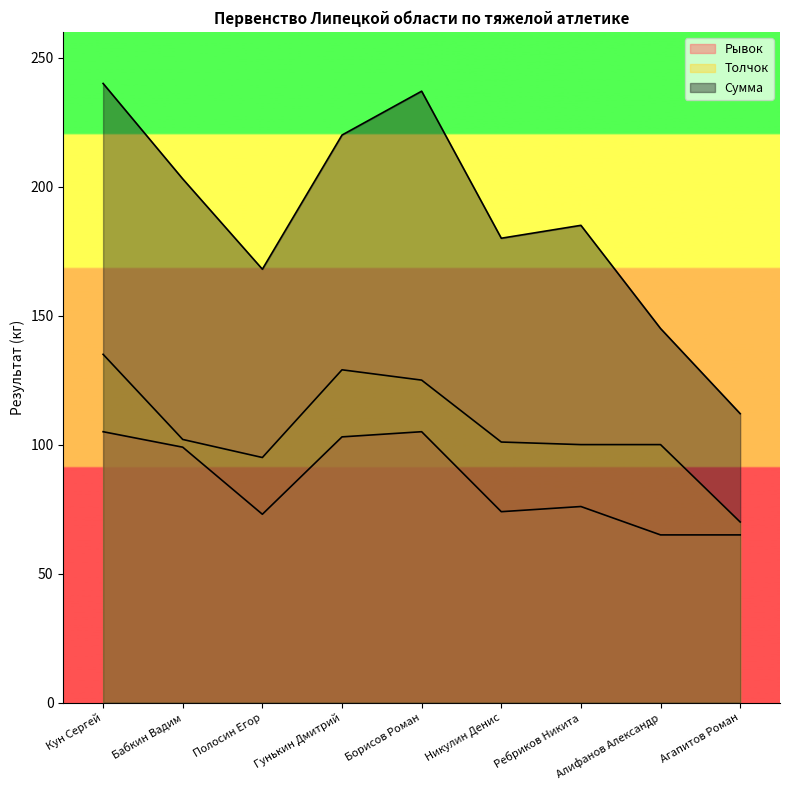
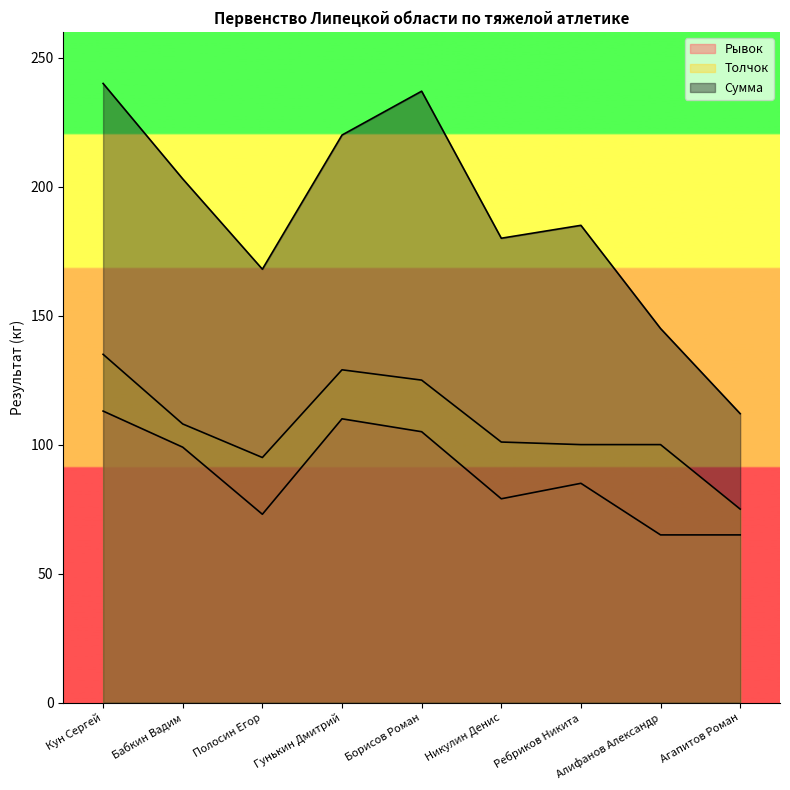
  {
    "Рывок": {
-     "Кун Сергей": 105,
+     "Кун Сергей": 113,
      "Бабкин Вадим": 99,
      "Полосин Егор": 73,
-     "Гунькин Дмитрий": 103,
+     "Гунькин Дмитрий": 110,
      "Борисов Роман": 105,
-     "Никулин Денис": 74,
-     "Ребриков Никита": 76,
+     "Никулин Денис": 79,
+     "Ребриков Никита": 85,
      "Алифанов Александр": 65,
      "Агапитов Роман": 65
    },
    "Толчок": {
      "Кун Сергей": 135,
-     "Бабкин Вадим": 102,
+     "Бабкин Вадим": 108,
      "Полосин Егор": 95,
      "Гунькин Дмитрий": 129,
      "Борисов Роман": 125,
      "Никулин Денис": 101,
      "Ребриков Никита": 100,
      "Алифанов Александр": 100,
-     "Агапитов Роман": 70
+     "Агапитов Роман": 75
    },
    "Сумма": {
      "Кун Сергей": 240,
      "Бабкин Вадим": 203,
      "Полосин Егор": 168,
      "Гунькин Дмитрий": 220,
      "Борисов Роман": 237,
      "Никулин Денис": 180,
      "Ребриков Никита": 185,
      "Алифанов Александр": 145,
      "Агапитов Роман": 112
    }
  }
